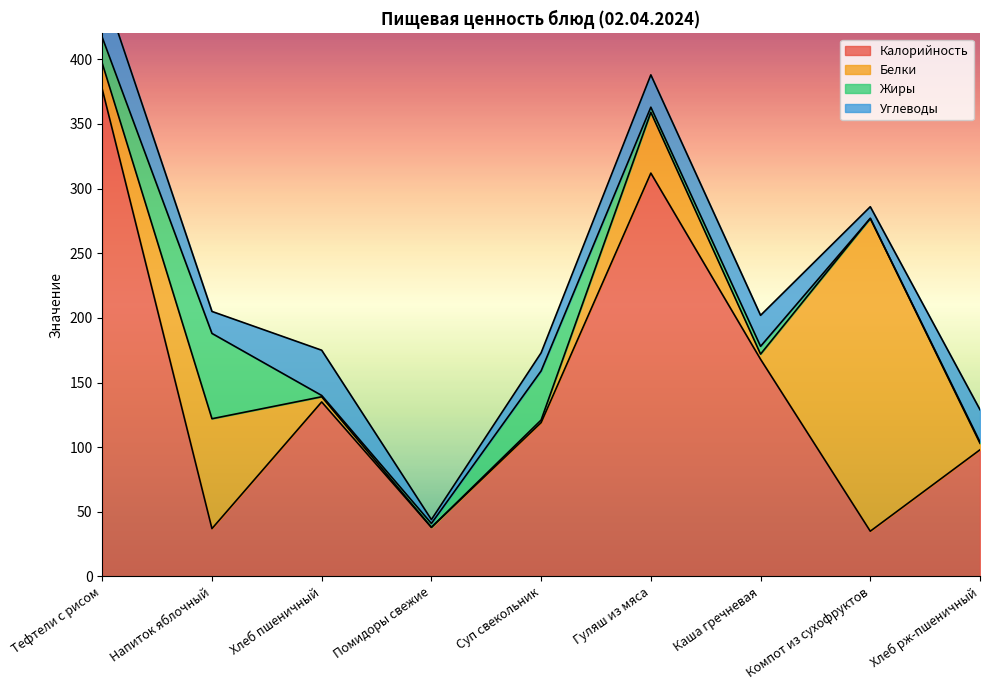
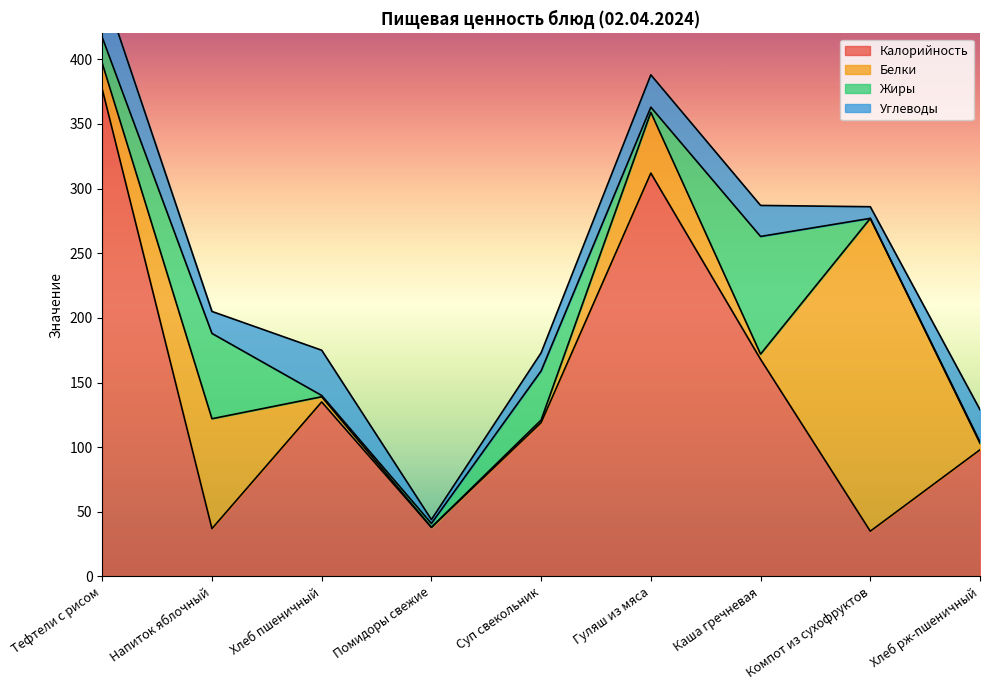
  {
    "Калорийность": {
      "Тефтели с рисом": 377,
      "Напиток яблочный": 37,
      "Хлеб пшеничный": 135,
      "Суп свекольник": 119,
      "Гуляш из мяса": 312,
      "Каша гречневая": 168,
      "Компот из сухофруктов": 35,
      "Хлеб рж-пшеничный": 98
    },
    "Белки": {
      "Тефтели с рисом": 20,
      "Напиток яблочный": 85,
      "Суп свекольник": 2,
      "Гуляш из мяса": 47,
      "Каша гречневая": 4
    },
    "Жиры": {
      "Тефтели с рисом": 20,
      "Напиток яблочный": 66,
      "Помидоры свежие": 3,
      "Суп свекольник": 38,
      "Гуляш из мяса": 4,
-     "Каша гречневая": 6
+     "Каша гречневая": 91
    },
    "Углеводы": {
      "Напиток яблочный": 17,
      "Хлеб пшеничный": 35,
      "Помидоры свежие": 3,
      "Суп свекольник": 14,
      "Гуляш из мяса": 25,
      "Каша гречневая": 24,
      "Компот из сухофруктов": 9,
      "Хлеб рж-пшеничный": 25
    }
  }
